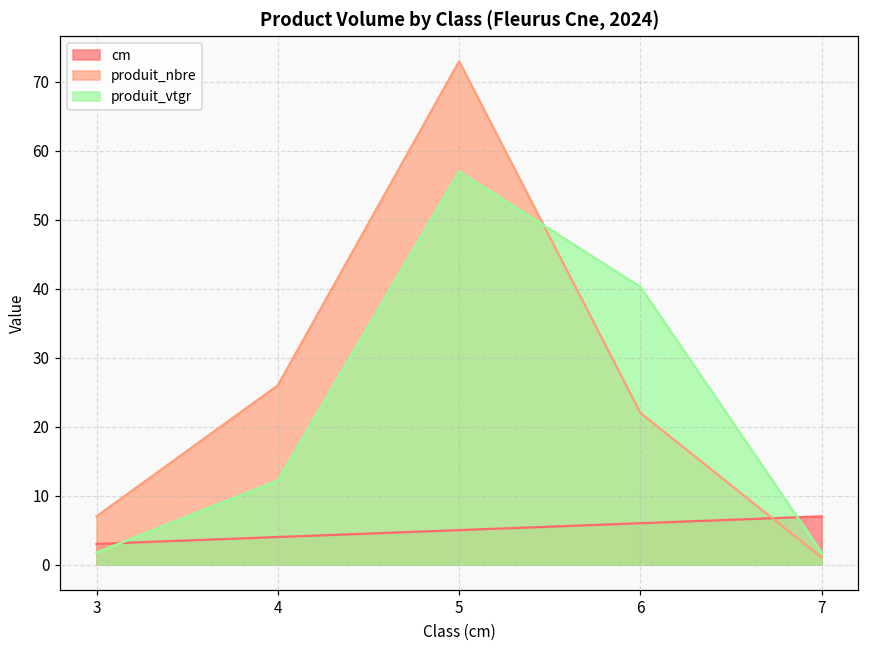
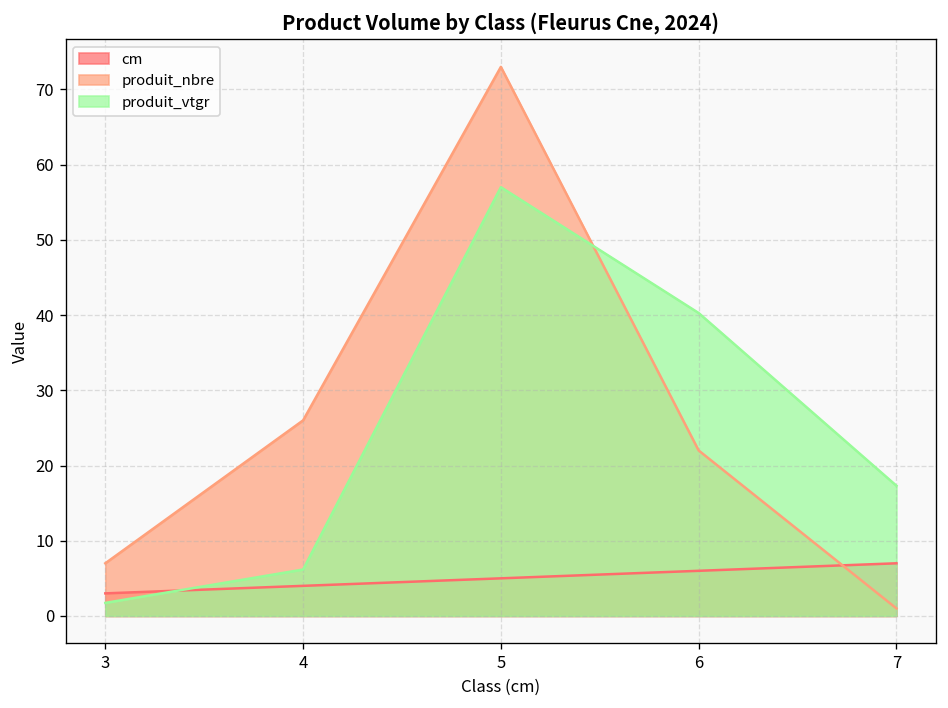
  {
    "produit_vtgr": {
      "3": 2,
-     "4": 12,
+     "4": 6,
      "5": 57,
      "6": 40,
-     "7": 2
+     "7": 17
    }
  }
